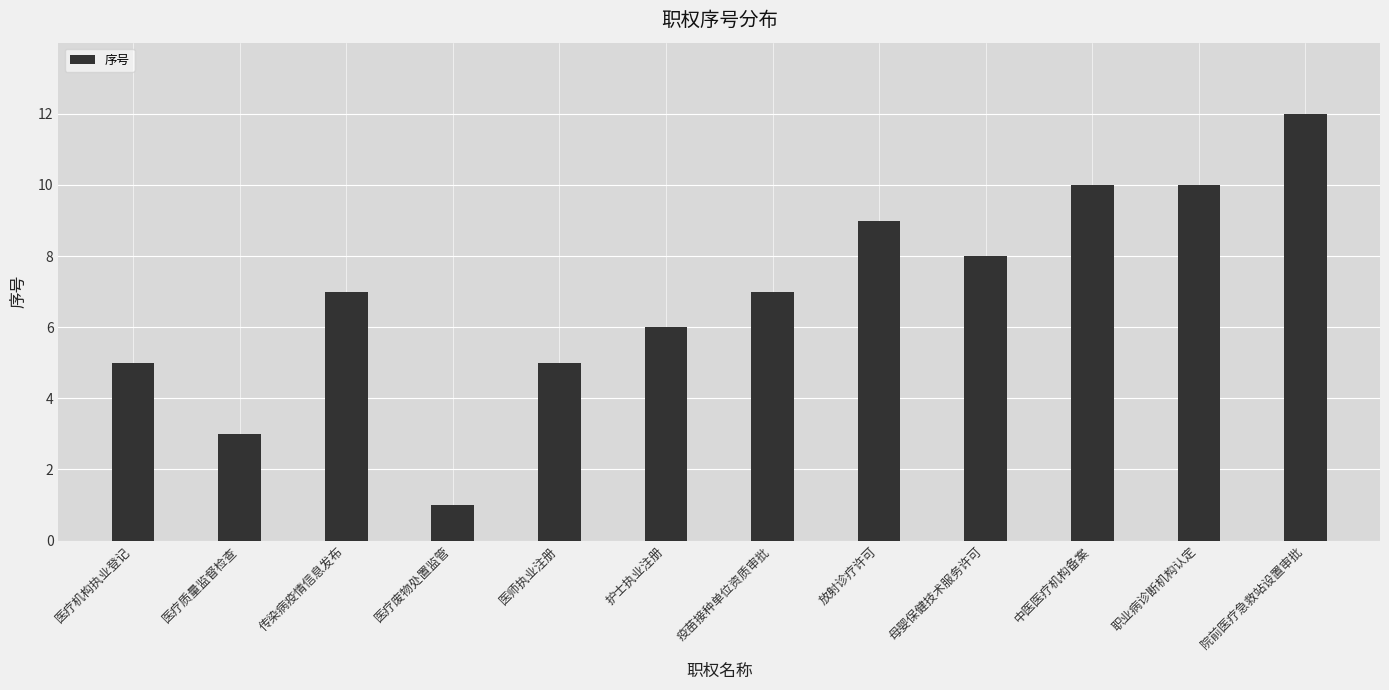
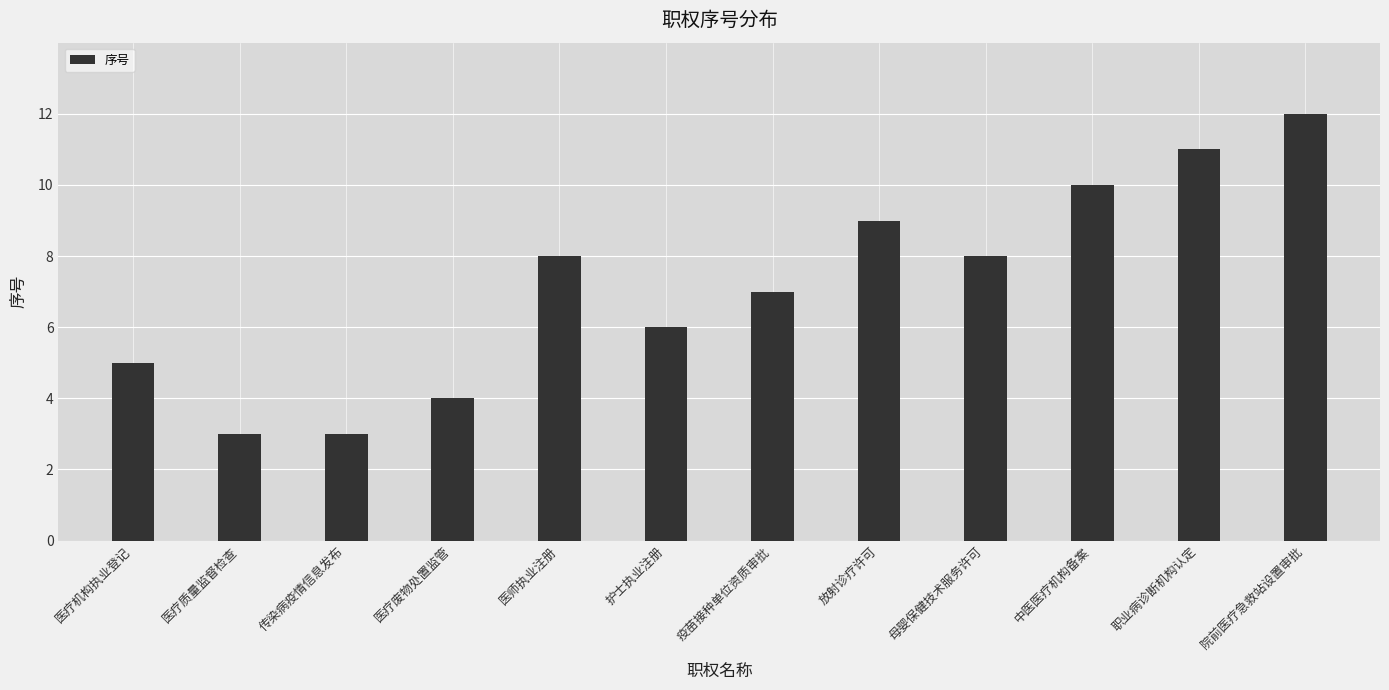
  {
    "医疗机构执业登记": 5,
    "医疗质量监督检查": 3,
-   "传染病疫情信息发布": 7,
-   "医疗废物处置监管": 1,
-   "医师执业注册": 5,
+   "传染病疫情信息发布": 3,
+   "医疗废物处置监管": 4,
+   "医师执业注册": 8,
    "护士执业注册": 6,
    "疫苗接种单位资质审批": 7,
    "放射诊疗许可": 9,
    "母婴保健技术服务许可": 8,
    "中医医疗机构备案": 10,
-   "职业病诊断机构认定": 10,
+   "职业病诊断机构认定": 11,
    "院前医疗急救站设置审批": 12
  }
